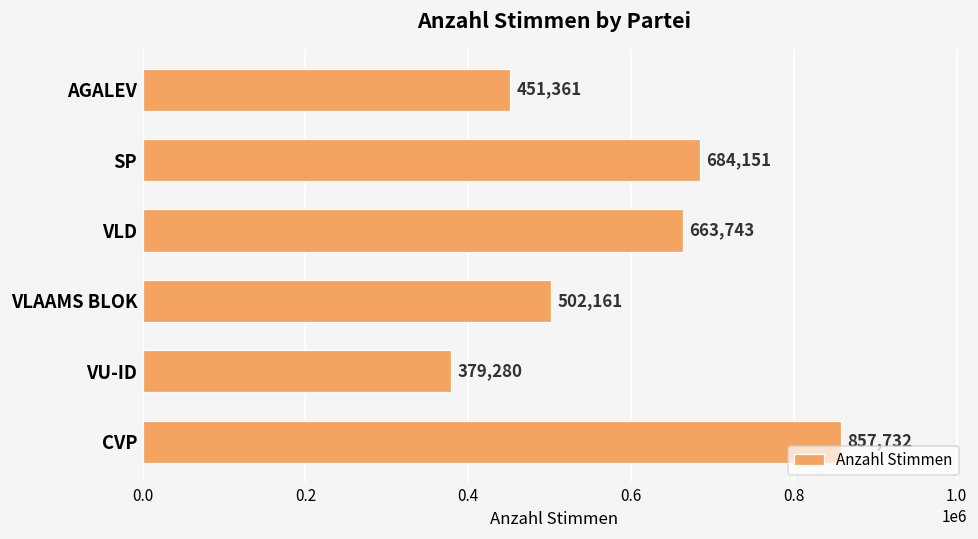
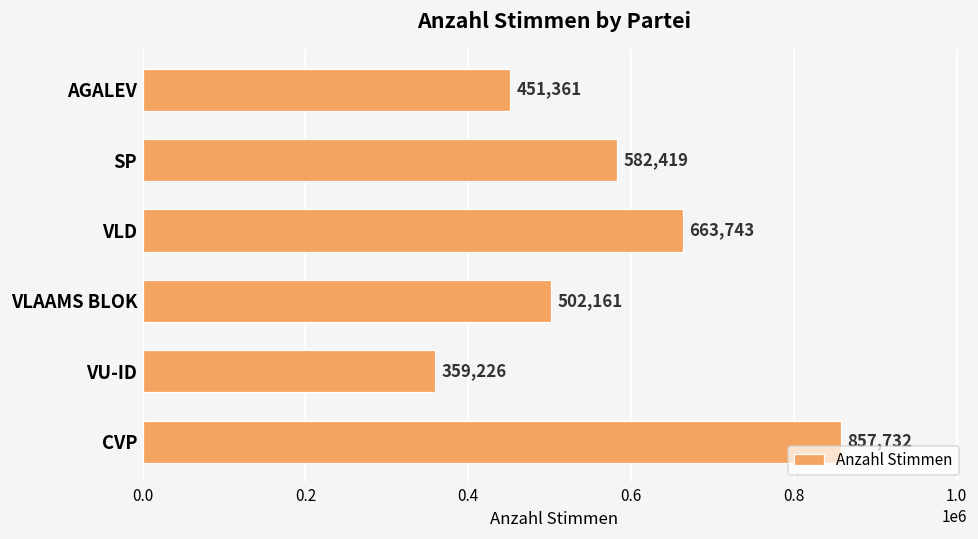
  {
    "AGALEV": "451,361",
-   "SP": "684,151",
+   "SP": "582,419",
    "VLD": "663,743",
    "VLAAMS BLOK": "502,161",
-   "VU-ID": "379,280"
+   "VU-ID": "359,226"
  }
